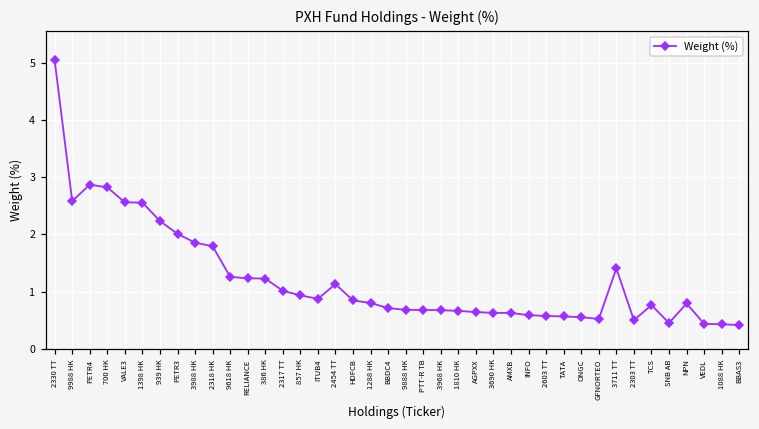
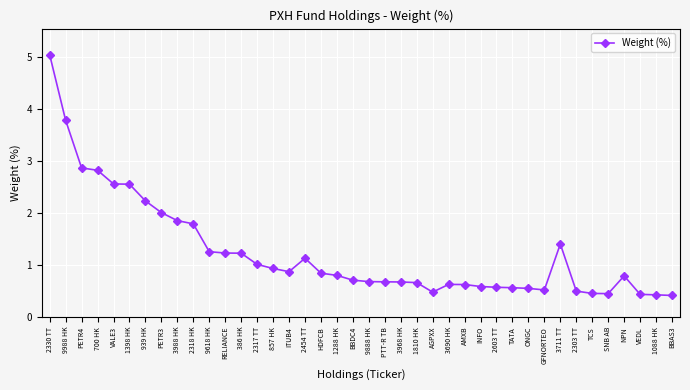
  {
    "2330 TT": 5.0,
-   "9988 HK": 2.6,
+   "9988 HK": 3.8,
    "PETR4": 2.9,
    "700 HK": 2.8,
    "VALE3": 2.6,
    "1398 HK": 2.6,
    "939 HK": 2.2,
    "PETR3": 2.0,
    "3988 HK": 1.9,
    "2318 HK": 1.8,
    "9618 HK": 1.3,
    "RELIANCE": 1.2,
    "386 HK": 1.2,
    "2317 TT": 1.0,
    "857 HK": 0.9,
    "ITUB4": 0.9,
    "2454 TT": 1.1,
    "HDFCB": 0.8,
    "1288 HK": 0.8,
    "BBDC4": 0.7,
    "9888 HK": 0.7,
    "PTT-R TB": 0.7,
    "3968 HK": 0.7,
    "1810 HK": 0.7,
-   "AGPXX": 0.6,
+   "AGPXX": 0.5,
    "3690 HK": 0.6,
    "AMXB": 0.6,
    "INFO": 0.6,
    "2603 TT": 0.6,
    "TATA": 0.6,
    "ONGC": 0.6,
    "GFNORTEO": 0.5,
    "3711 TT": 1.4,
    "2303 TT": 0.5,
-   "TCS": 0.8,
+   "TCS": 0.5,
    "SNB AB": 0.5,
    "NPN": 0.8,
    "VEDL": 0.4,
    "1088 HK": 0.4,
    "BBAS3": 0.4
  }
